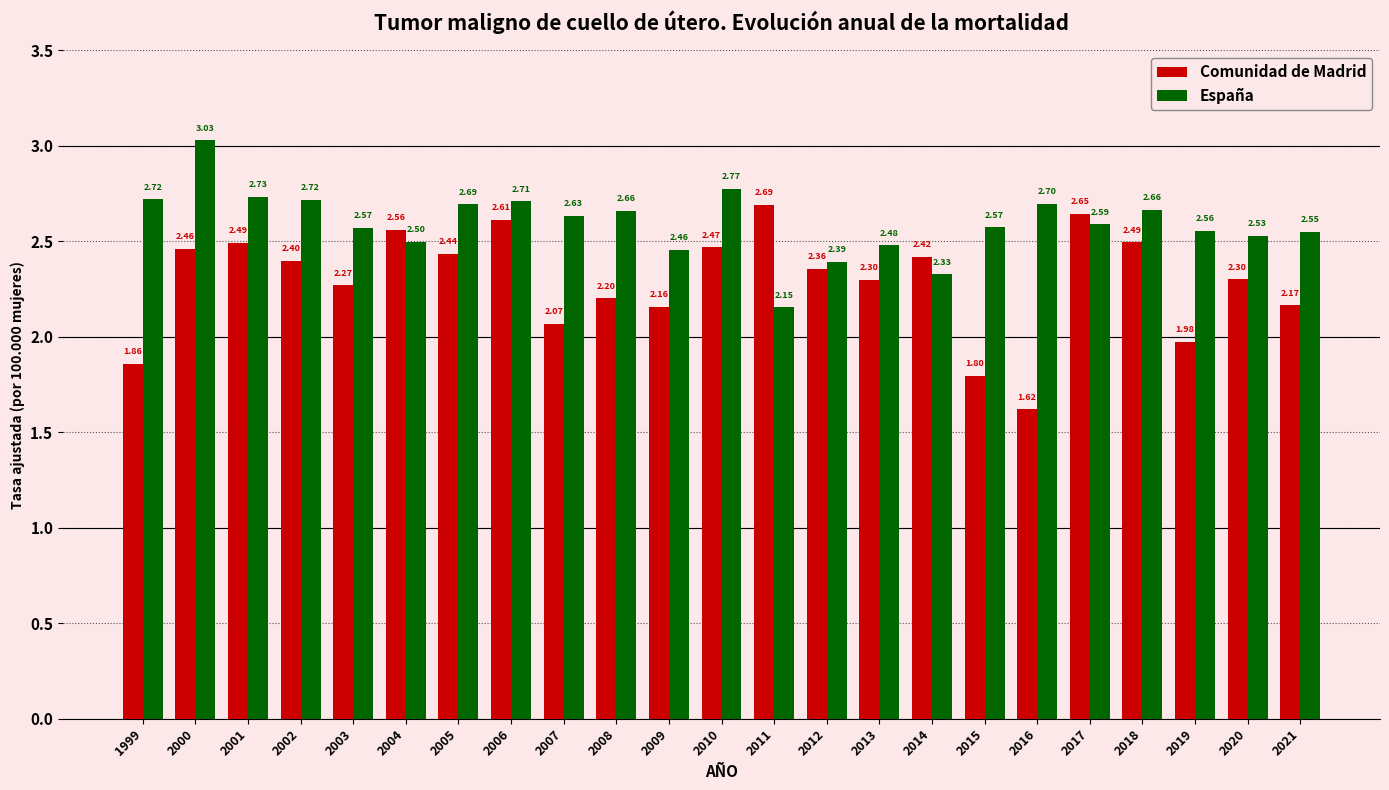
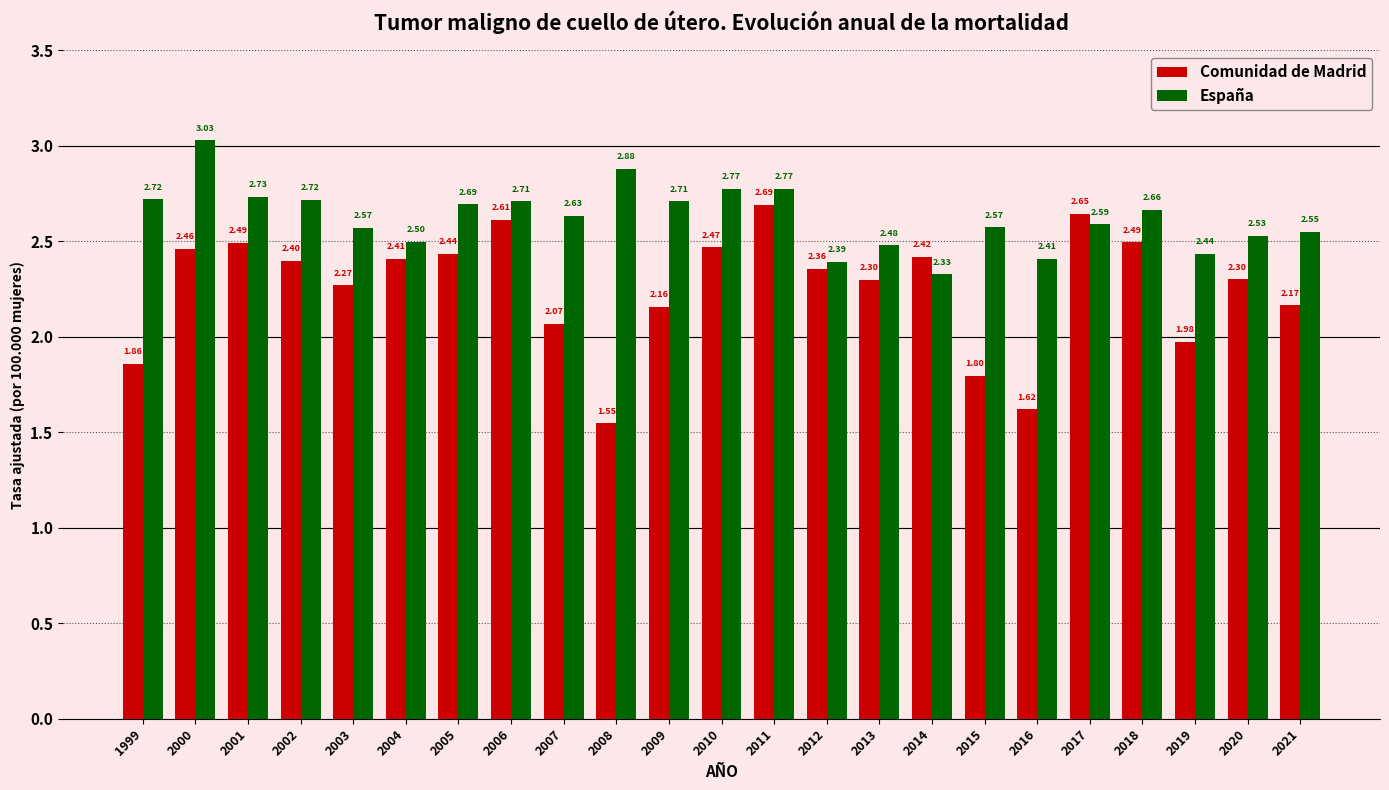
  {
    "Comunidad de Madrid": {
      "1999": 1.86,
      "2000": 2.46,
      "2001": 2.49,
      "2002": 2.40,
      "2003": 2.27,
-     "2004": 2.56,
+     "2004": 2.41,
      "2005": 2.44,
      "2006": 2.61,
      "2007": 2.07,
-     "2008": 2.20,
+     "2008": 1.55,
      "2009": 2.16,
      "2010": 2.47,
      "2011": 2.69,
      "2012": 2.36,
      "2013": 2.30,
      "2014": 2.42,
      "2015": 1.80,
      "2016": 1.62,
      "2017": 2.65,
      "2018": 2.49,
      "2019": 1.98,
      "2020": 2.30,
      "2021": 2.17
    },
    "España": {
      "1999": 2.72,
      "2000": 3.03,
      "2001": 2.73,
      "2002": 2.72,
      "2003": 2.57,
      "2004": 2.50,
      "2005": 2.69,
      "2006": 2.71,
      "2007": 2.63,
-     "2008": 2.66,
-     "2009": 2.46,
+     "2008": 2.88,
+     "2009": 2.71,
      "2010": 2.77,
-     "2011": 2.15,
+     "2011": 2.77,
      "2012": 2.39,
      "2013": 2.48,
      "2014": 2.33,
      "2015": 2.57,
-     "2016": 2.70,
+     "2016": 2.41,
      "2017": 2.59,
      "2018": 2.66,
-     "2019": 2.56,
+     "2019": 2.44,
      "2020": 2.53,
      "2021": 2.55
    }
  }
